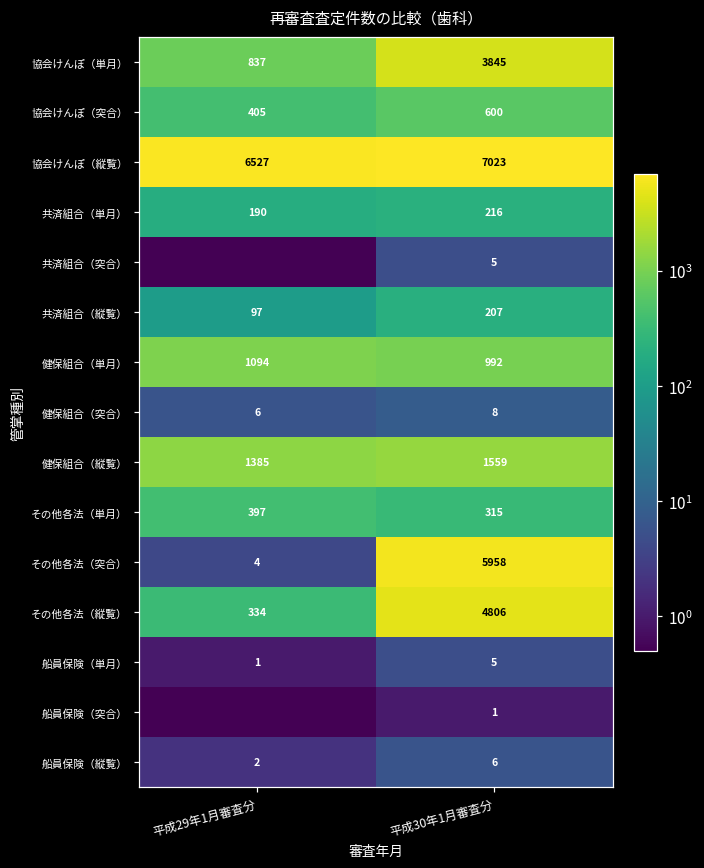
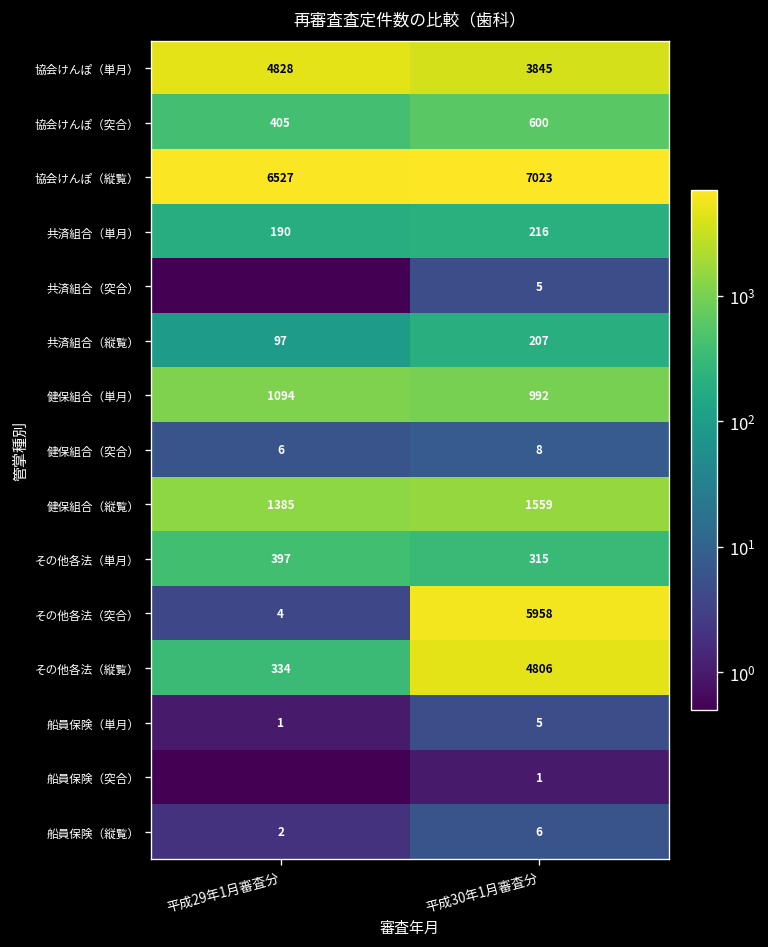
  {
    "協会けんぽ（単月）": {
-     "平成29年1月審査分": 837,
+     "平成29年1月審査分": 4828,
      "平成30年1月審査分": 3845
    },
    "協会けんぽ（突合）": {
      "平成29年1月審査分": 405,
      "平成30年1月審査分": 600
    },
    "協会けんぽ（縦覧）": {
      "平成29年1月審査分": 6527,
      "平成30年1月審査分": 7023
    },
    "共済組合（単月）": {
      "平成29年1月審査分": 190,
      "平成30年1月審査分": 216
    },
    "共済組合（突合）": {
      "平成30年1月審査分": 5
    },
    "共済組合（縦覧）": {
      "平成29年1月審査分": 97,
      "平成30年1月審査分": 207
    },
    "健保組合（単月）": {
      "平成29年1月審査分": 1094,
      "平成30年1月審査分": 992
    },
    "健保組合（突合）": {
      "平成29年1月審査分": 6,
      "平成30年1月審査分": 8
    },
    "健保組合（縦覧）": {
      "平成29年1月審査分": 1385,
      "平成30年1月審査分": 1559
    },
    "その他各法（単月）": {
      "平成29年1月審査分": 397,
      "平成30年1月審査分": 315
    },
    "その他各法（突合）": {
      "平成29年1月審査分": 4,
      "平成30年1月審査分": 5958
    },
    "その他各法（縦覧）": {
      "平成29年1月審査分": 334,
      "平成30年1月審査分": 4806
    },
    "船員保険（単月）": {
      "平成29年1月審査分": 1,
      "平成30年1月審査分": 5
    },
    "船員保険（突合）": {
      "平成30年1月審査分": 1
    },
    "船員保険（縦覧）": {
      "平成29年1月審査分": 2,
      "平成30年1月審査分": 6
    }
  }
